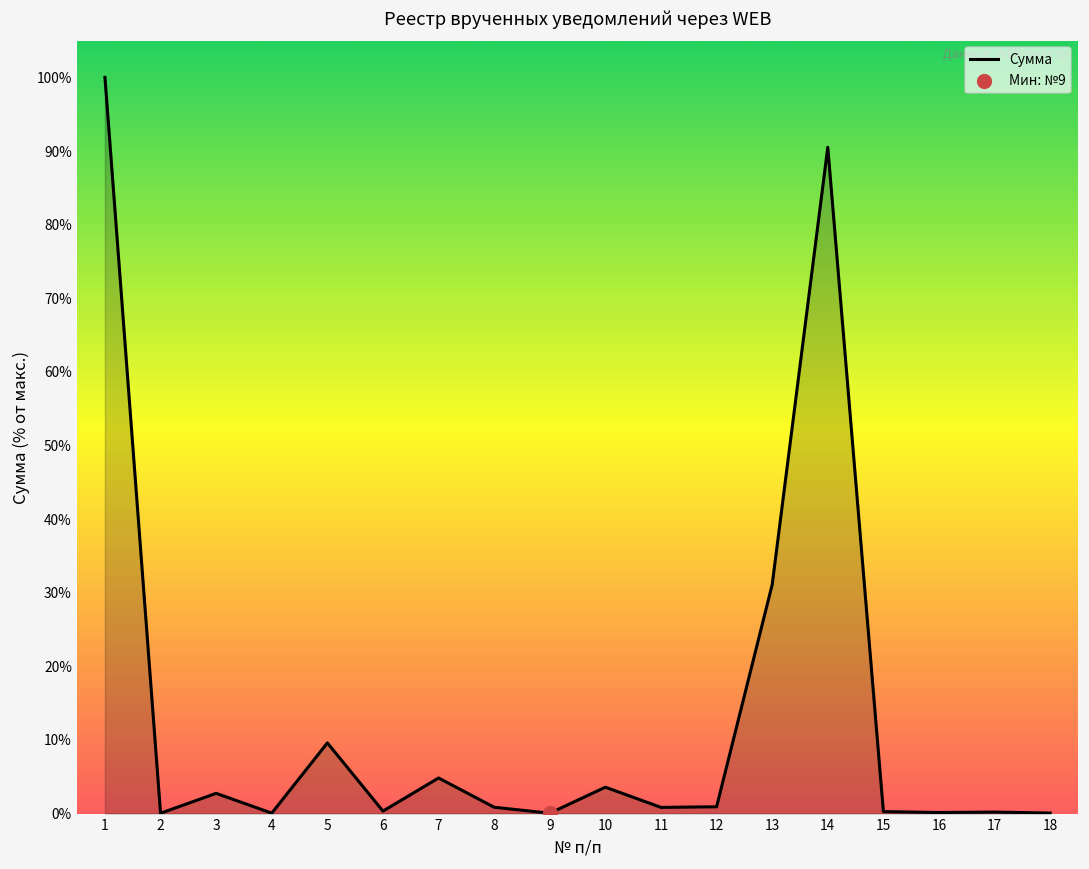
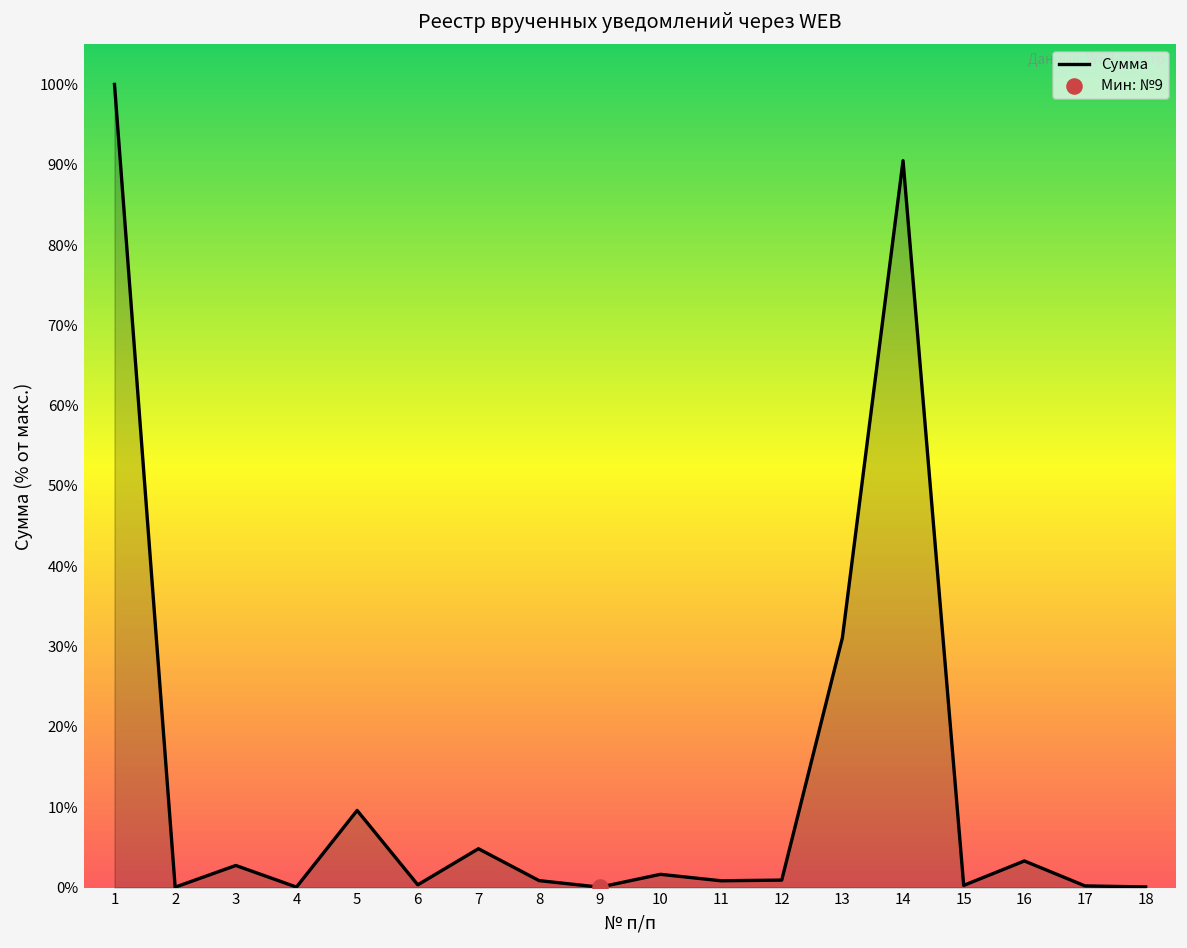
  {
    "Сумма": {
      "1": "100%",
      "2": "0%",
      "3": "3%",
      "4": "0%",
      "5": "10%",
      "6": "0%",
      "7": "5%",
      "8": "1%",
-     "10": "4%",
+     "10": "2%",
      "11": "1%",
      "12": "1%",
      "13": "31%",
      "14": "91%",
      "15": "0%",
-     "16": "0%",
+     "16": "3%",
      "17": "0%",
      "18": "0%"
    }
  }
